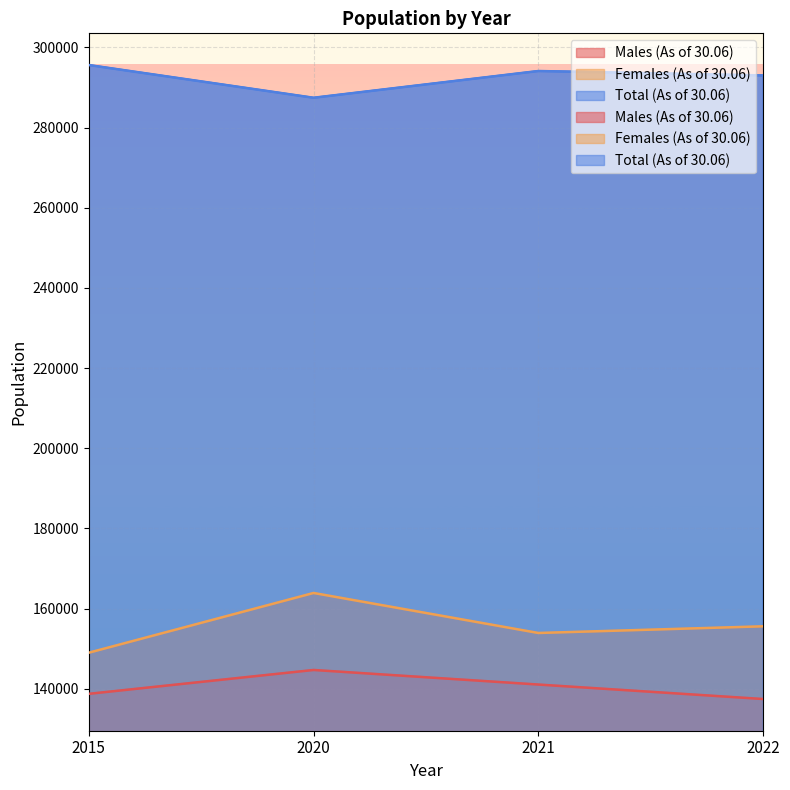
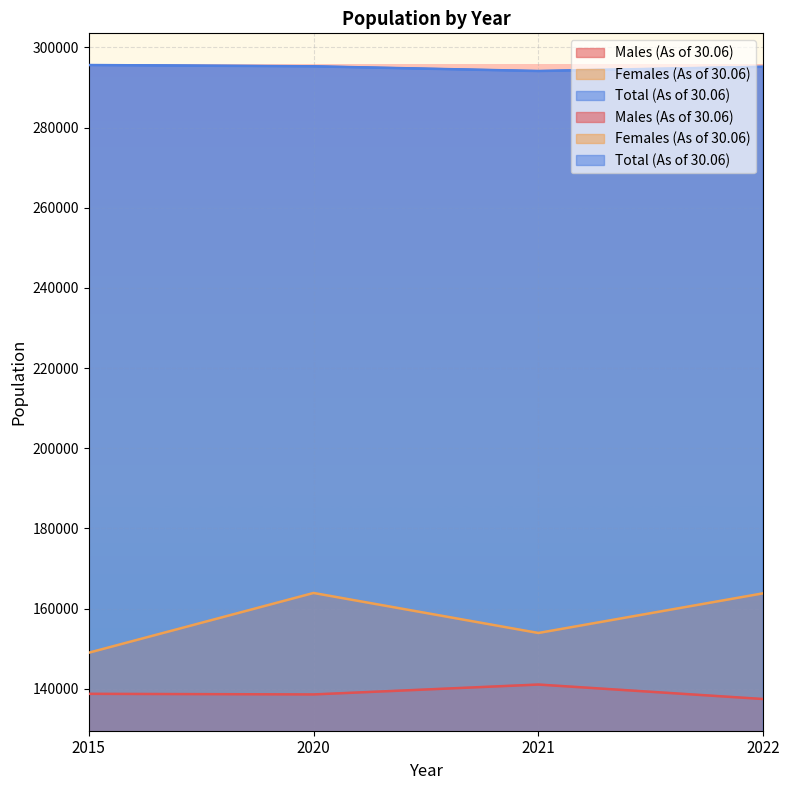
  {
    "Males (As of 30.06)": {
      "2015": 139000,
-     "2020": 145000,
+     "2020": 139000,
      "2021": 141000,
      "2022": 137000
    },
    "Females (As of 30.06)": {
      "2015": 149000,
      "2020": 164000,
      "2021": 154000,
-     "2022": 156000
+     "2022": 164000
    },
    "Total (As of 30.06)": {
      "2015": 296000,
-     "2020": 287000,
+     "2020": 295000,
      "2021": 294000,
-     "2022": 293000
+     "2022": 295000
    }
  }
